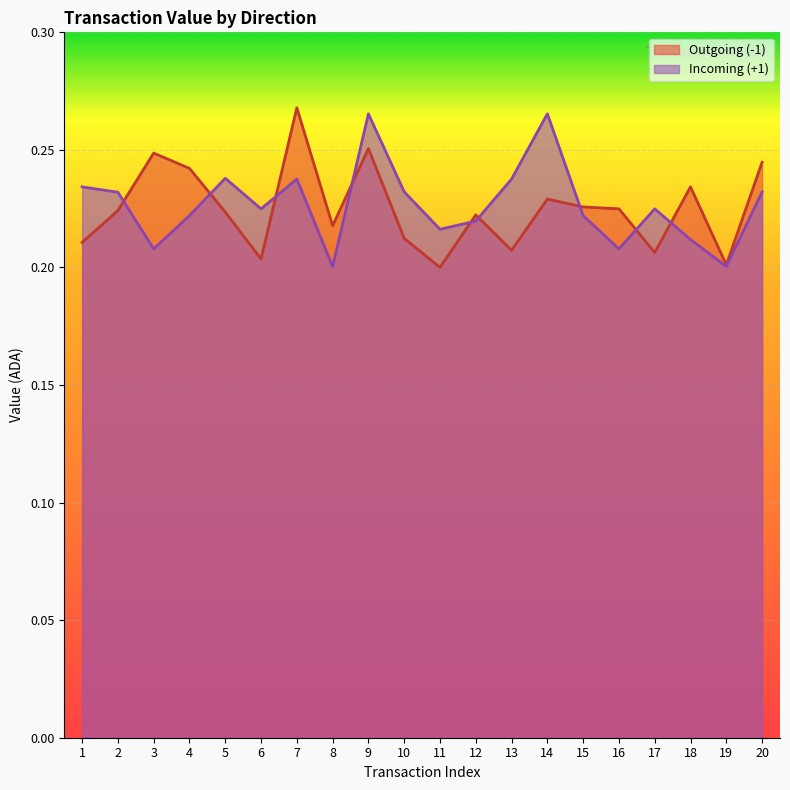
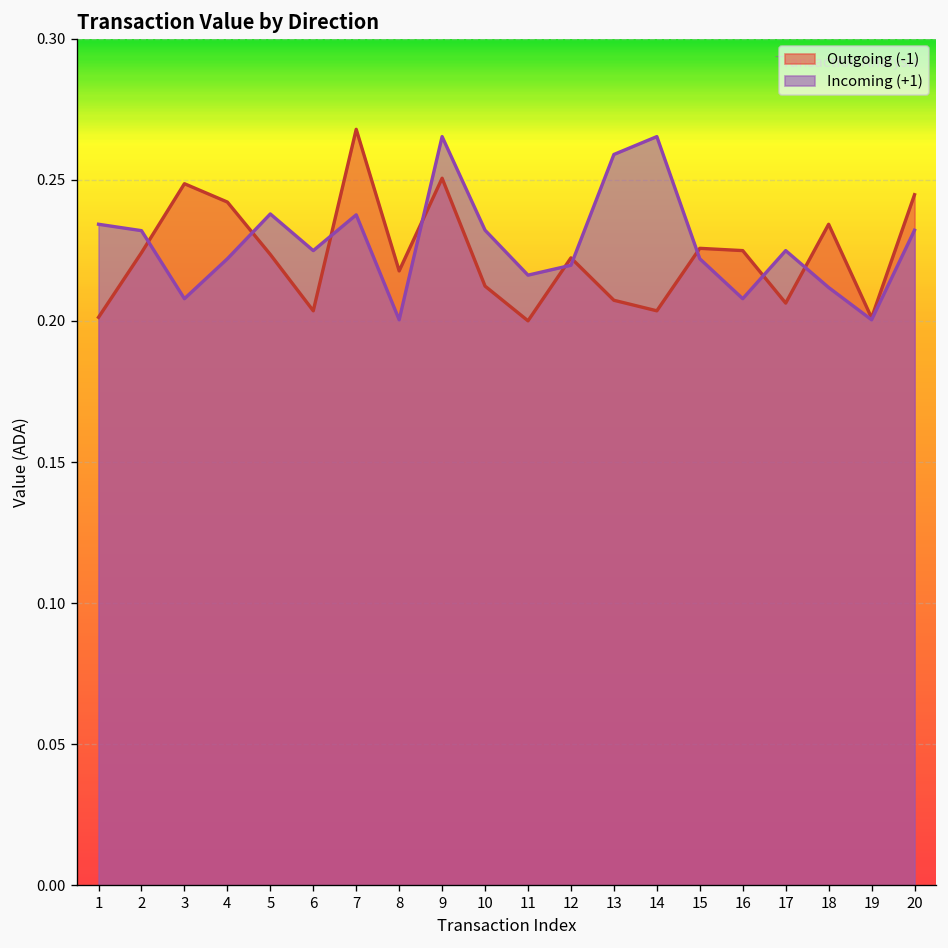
  {
    "Outgoing (-1)": {
-     "1": 0.211,
+     "1": 0.201,
      "2": 0.224,
      "3": 0.249,
      "4": 0.242,
      "5": 0.224,
      "6": 0.204,
      "7": 0.268,
      "8": 0.218,
      "9": 0.251,
      "10": 0.212,
      "11": 0.200,
      "12": 0.222,
      "13": 0.207,
-     "14": 0.229,
+     "14": 0.204,
      "15": 0.226,
      "16": 0.225,
      "17": 0.206,
      "18": 0.234,
      "20": 0.245
    },
    "Incoming (+1)": {
      "1": 0.234,
      "2": 0.232,
      "3": 0.208,
      "4": 0.222,
      "5": 0.238,
      "6": 0.225,
      "7": 0.238,
      "8": 0.200,
      "9": 0.265,
      "10": 0.232,
      "11": 0.216,
      "12": 0.220,
-     "13": 0.238,
+     "13": 0.259,
      "14": 0.265,
      "15": 0.222,
      "16": 0.208,
      "17": 0.225,
      "18": 0.212,
      "20": 0.232
    }
  }
